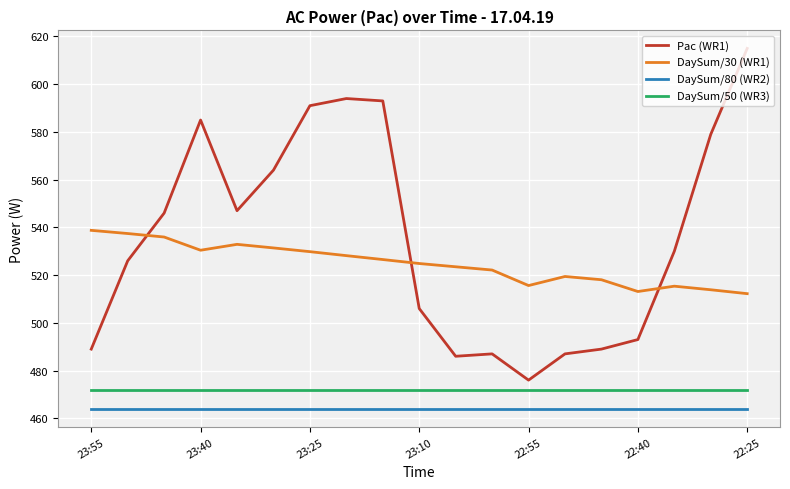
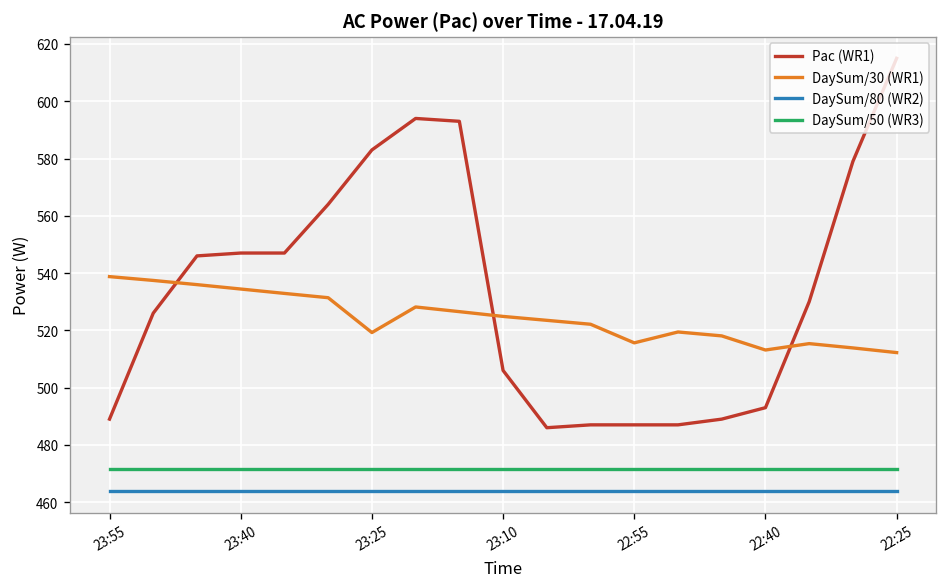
  {
    "Pac (WR1)": {
      "23:55": 489,
-     "23:40": 585,
-     "23:25": 591,
+     "23:40": 547,
+     "23:25": 583,
      "23:10": 506,
-     "22:55": 476,
+     "22:55": 487,
      "22:40": 493
    },
    "DaySum/30 (WR1)": {
      "23:55": 539,
-     "23:40": 530,
-     "23:25": 530,
+     "23:40": 534,
+     "23:25": 519,
      "23:10": 525,
      "22:55": 516,
      "22:40": 513,
      "22:25": 512
    },
    "DaySum/80 (WR2)": {
      "23:55": 464,
      "23:40": 464,
      "23:25": 464,
      "23:10": 464,
      "22:55": 464,
      "22:40": 464,
      "22:25": 464
    },
    "DaySum/50 (WR3)": {
      "23:55": 472,
      "23:40": 472,
      "23:25": 472,
      "23:10": 472,
      "22:55": 472,
      "22:40": 472,
      "22:25": 472
    }
  }
